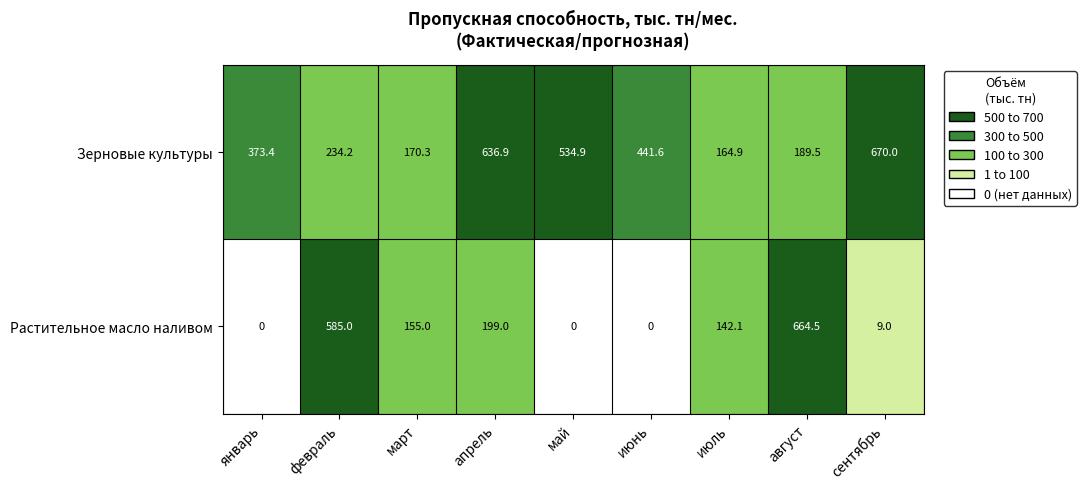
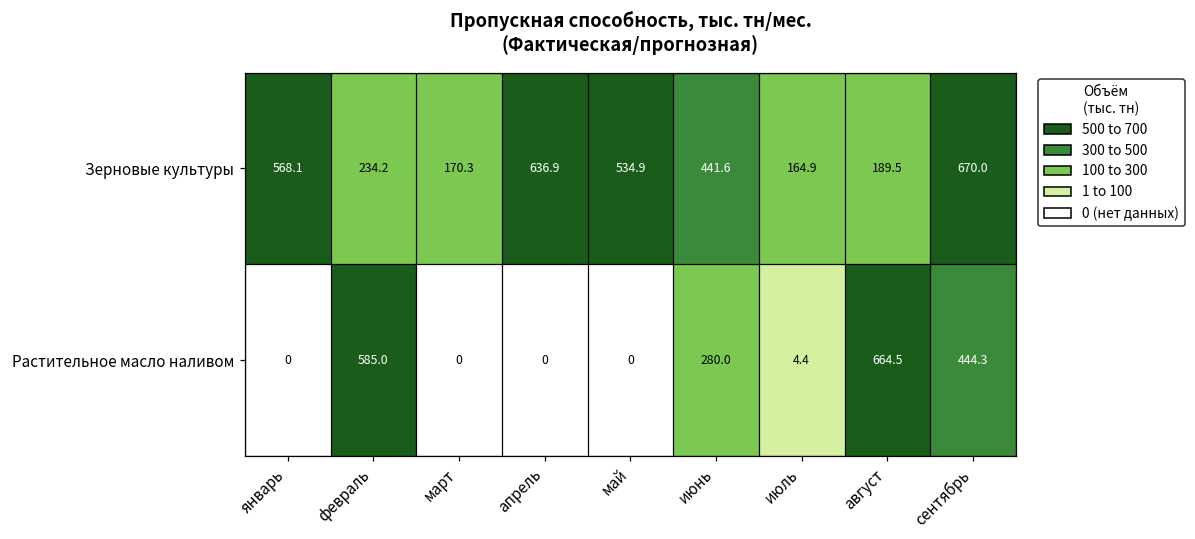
  {
    "Зерновые культуры": {
-     "январь": 373.4,
+     "январь": 568.1,
      "февраль": 234.2,
      "март": 170.3,
      "апрель": 636.9,
      "май": 534.9,
      "июнь": 441.6,
      "июль": 164.9,
      "август": 189.5,
      "сентябрь": 670.0
    },
    "Растительное масло наливом": {
      "январь": 0,
      "февраль": 585.0,
-     "март": 155.0,
-     "апрель": 199.0,
+     "март": 0,
+     "апрель": 0,
      "май": 0,
-     "июнь": 0,
-     "июль": 142.1,
+     "июнь": 280.0,
+     "июль": 4.4,
      "август": 664.5,
-     "сентябрь": 9.0
+     "сентябрь": 444.3
    }
  }
